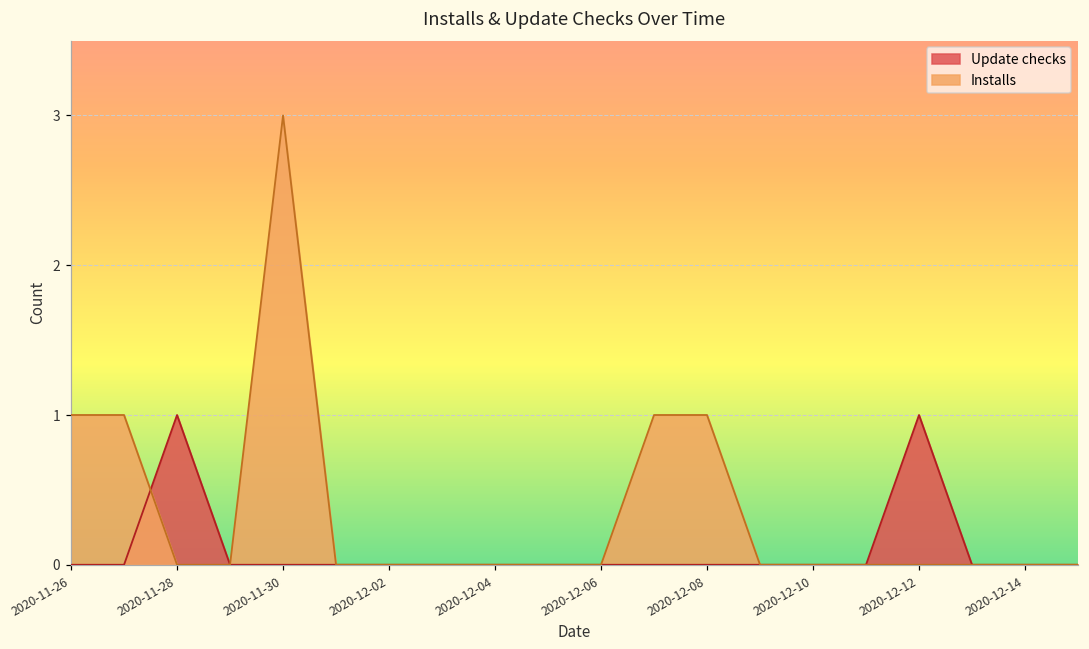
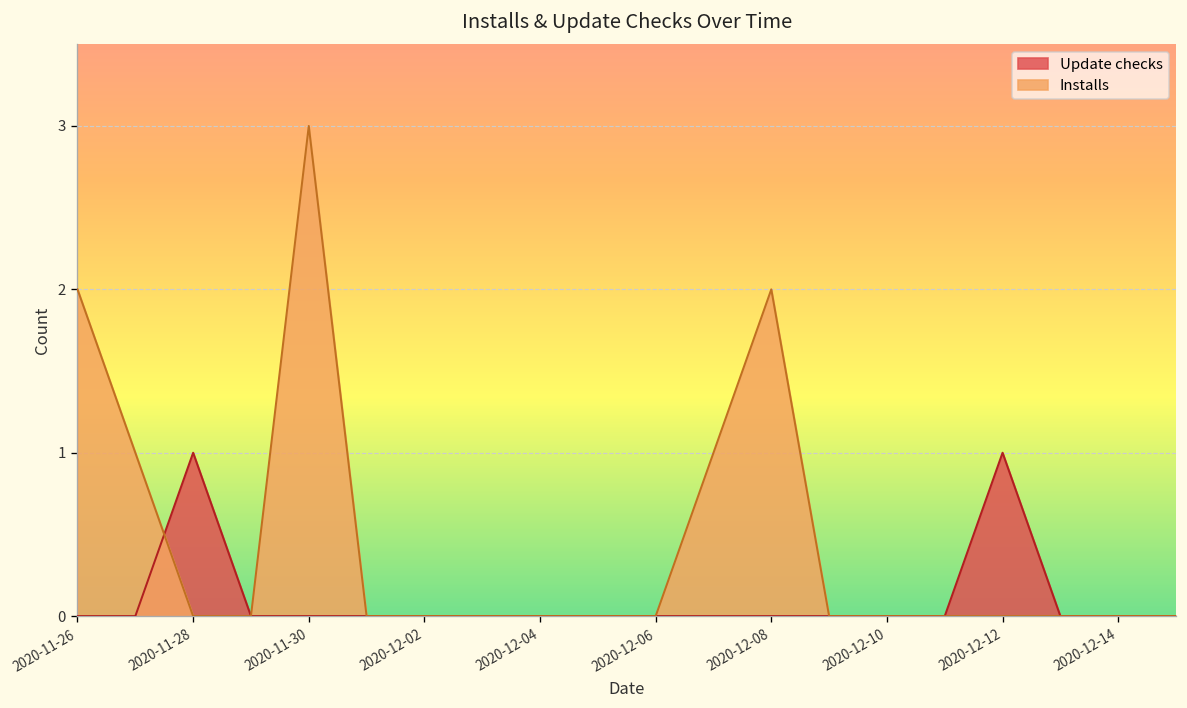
  {
    "Update checks": {
      "2020-11-26": 0,
      "2020-11-28": 1,
      "2020-11-30": 0,
      "2020-12-08": 0,
      "2020-12-12": 1
    },
    "Installs": {
-     "2020-11-26": 1,
+     "2020-11-26": 2,
      "2020-11-28": 0,
      "2020-11-30": 3,
-     "2020-12-08": 1,
+     "2020-12-08": 2,
      "2020-12-12": 0
    }
  }
